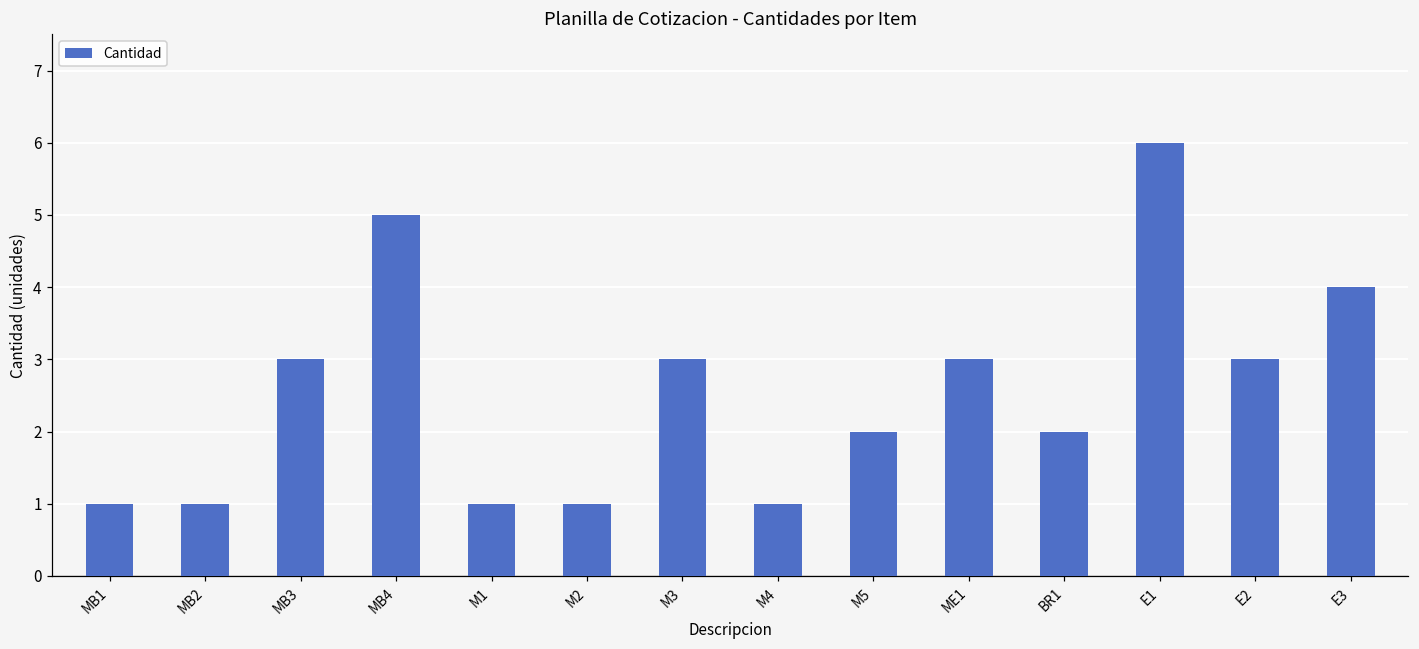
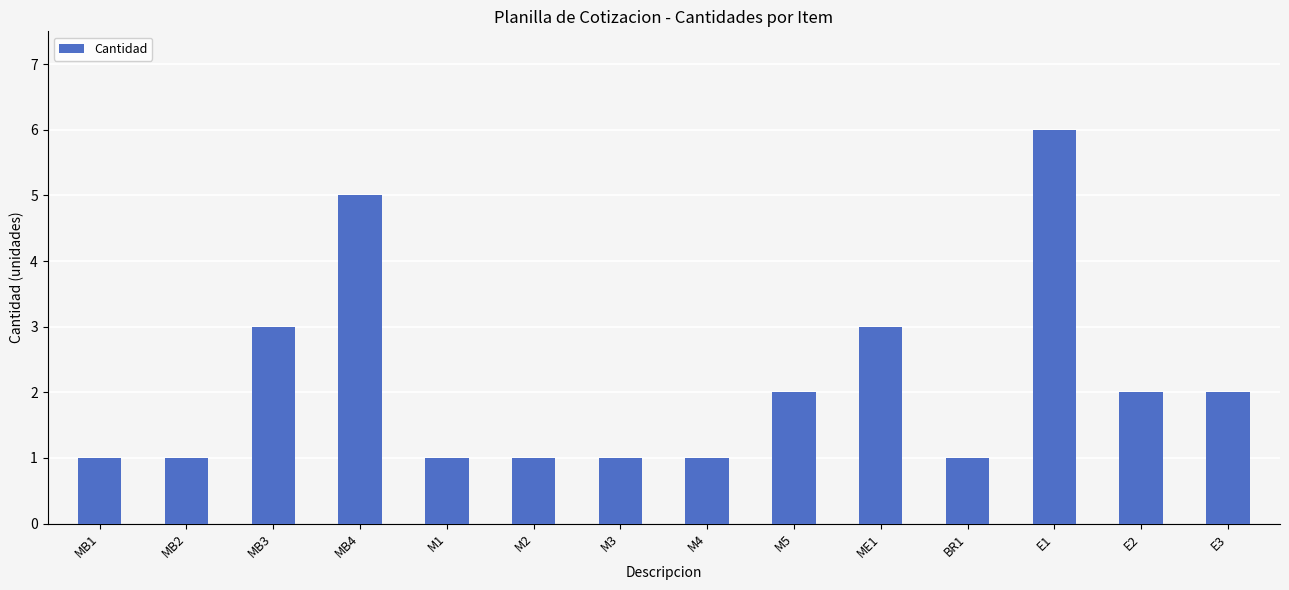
  {
    "MB1": 1,
    "MB2": 1,
    "MB3": 3,
    "MB4": 5,
    "M1": 1,
    "M2": 1,
-   "M3": 3,
+   "M3": 1,
    "M4": 1,
    "M5": 2,
    "ME1": 3,
-   "BR1": 2,
+   "BR1": 1,
    "E1": 6,
-   "E2": 3,
-   "E3": 4
+   "E2": 2,
+   "E3": 2
  }
